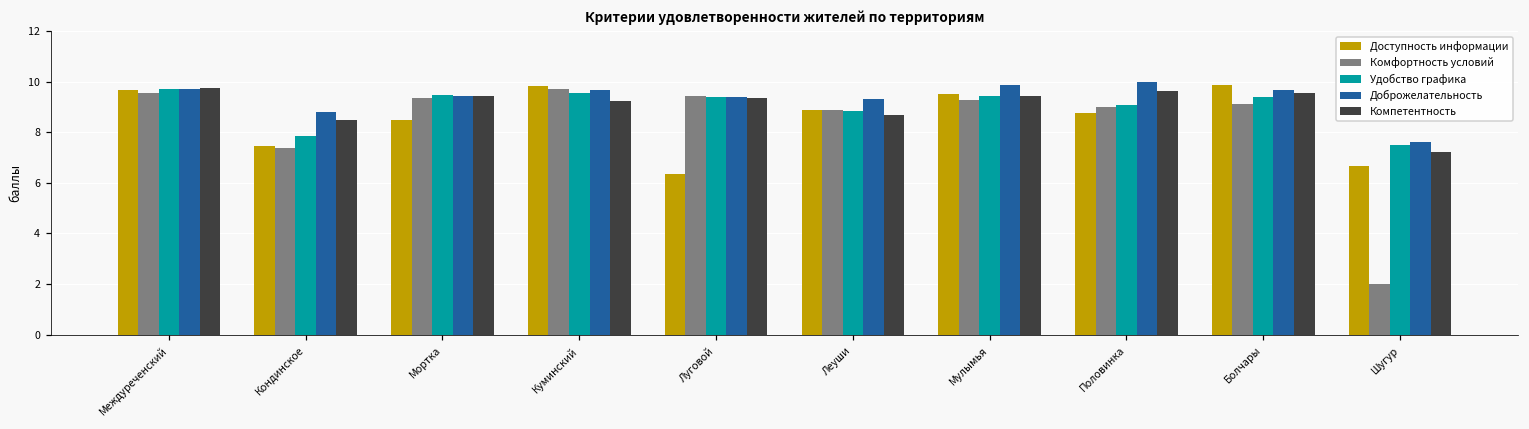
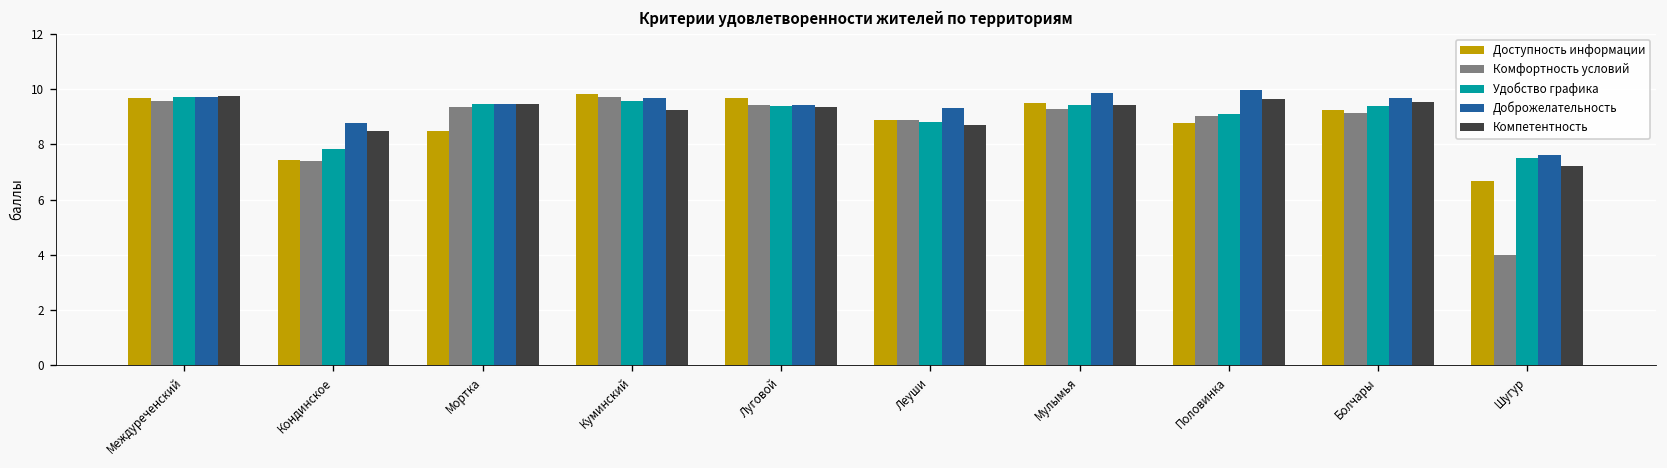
  {
    "Доступность информации": {
      "Междуреченский": 9.7,
      "Кондинское": 7.5,
      "Мортка": 8.5,
      "Куминский": 9.8,
-     "Луговой": 6.4,
+     "Луговой": 9.7,
      "Леуши": 8.9,
      "Мулымья": 9.5,
      "Половинка": 8.8,
-     "Болчары": 9.9,
+     "Болчары": 9.2,
      "Шугур": 6.7
    },
    "Комфортность условий": {
      "Междуреченский": 9.6,
      "Кондинское": 7.4,
      "Мортка": 9.4,
      "Куминский": 9.7,
      "Луговой": 9.4,
      "Леуши": 8.9,
      "Мулымья": 9.3,
      "Половинка": 9,
      "Болчары": 9.1,
-     "Шугур": 2
+     "Шугур": 4
    },
    "Удобство графика": {
      "Междуреченский": 9.7,
      "Кондинское": 7.8,
      "Мортка": 9.5,
      "Куминский": 9.6,
      "Луговой": 9.4,
      "Леуши": 8.8,
      "Мулымья": 9.4,
      "Половинка": 9.1,
      "Болчары": 9.4,
      "Шугур": 7.5
    },
    "Доброжелательность": {
      "Междуреченский": 9.7,
      "Кондинское": 8.8,
      "Мортка": 9.5,
      "Куминский": 9.7,
      "Луговой": 9.4,
      "Леуши": 9.3,
      "Мулымья": 9.9,
      "Половинка": 10.0,
      "Болчары": 9.7,
      "Шугур": 7.6
    },
    "Компетентность": {
      "Междуреченский": 9.8,
      "Кондинское": 8.5,
      "Мортка": 9.5,
      "Куминский": 9.2,
      "Луговой": 9.4,
      "Леуши": 8.7,
      "Мулымья": 9.4,
      "Половинка": 9.7,
      "Болчары": 9.5,
      "Шугур": 7.2
    }
  }
